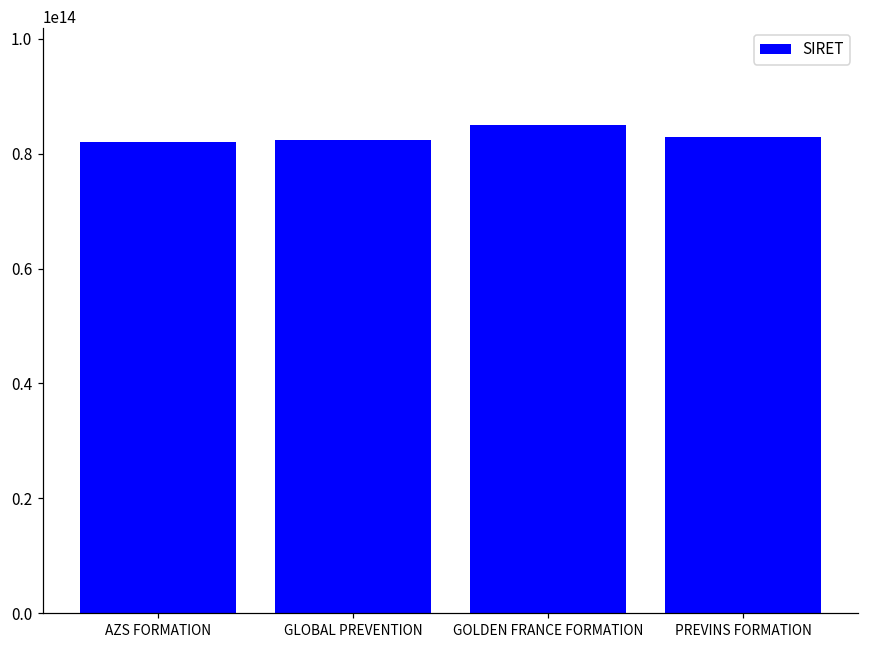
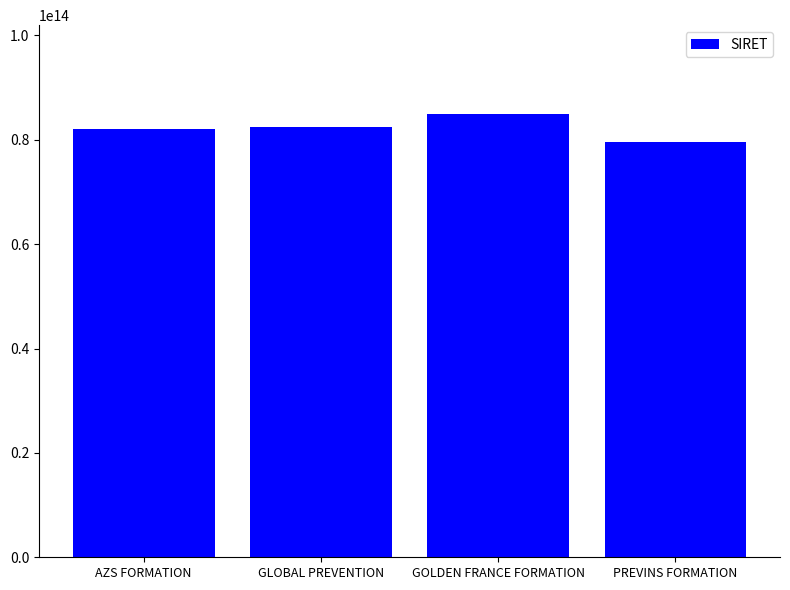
  {
    "AZS FORMATION": 82000000000000,
    "GLOBAL PREVENTION": 82000000000000,
    "GOLDEN FRANCE FORMATION": 85000000000000,
-   "PREVINS FORMATION": 83000000000000
+   "PREVINS FORMATION": 80000000000000
  }
